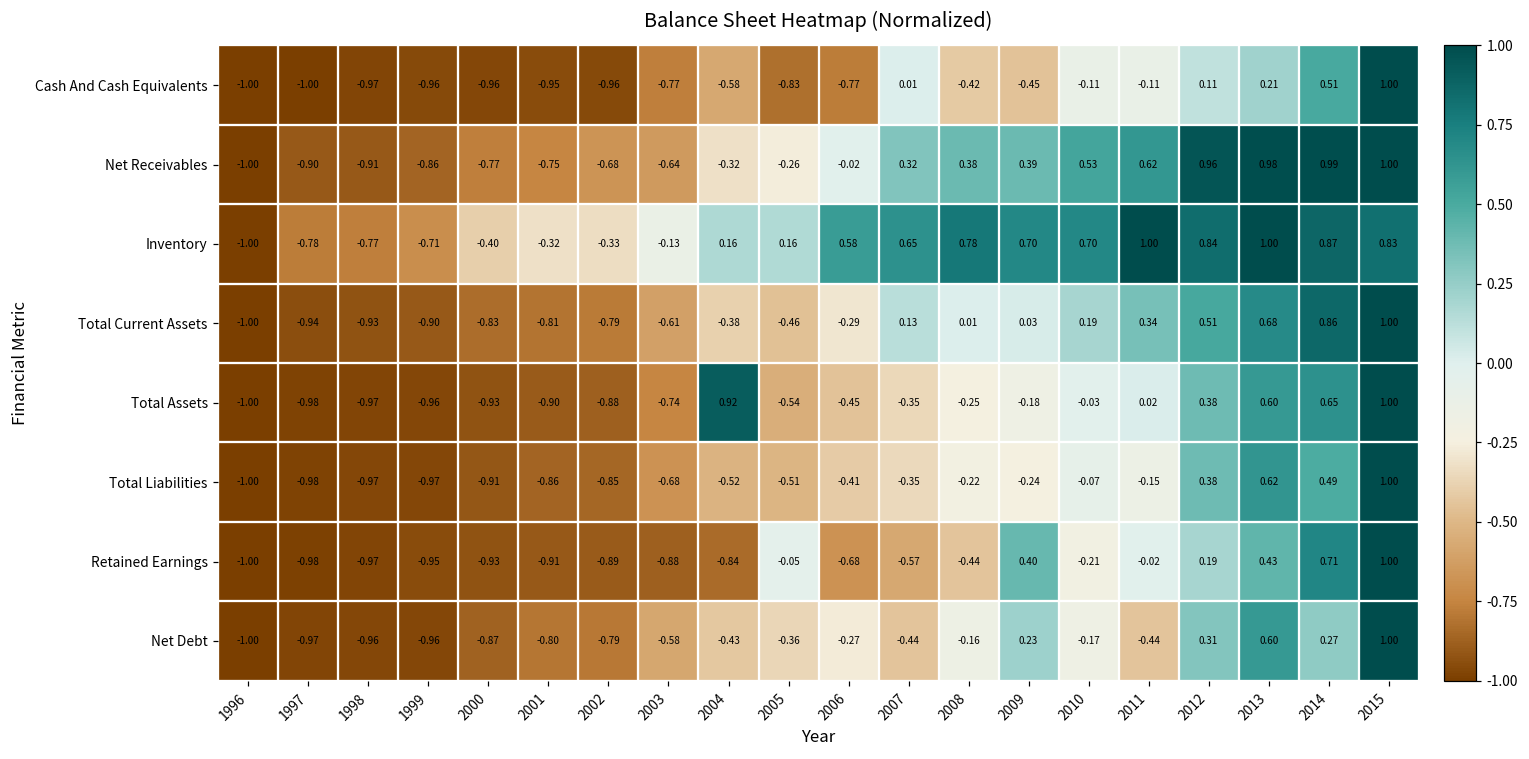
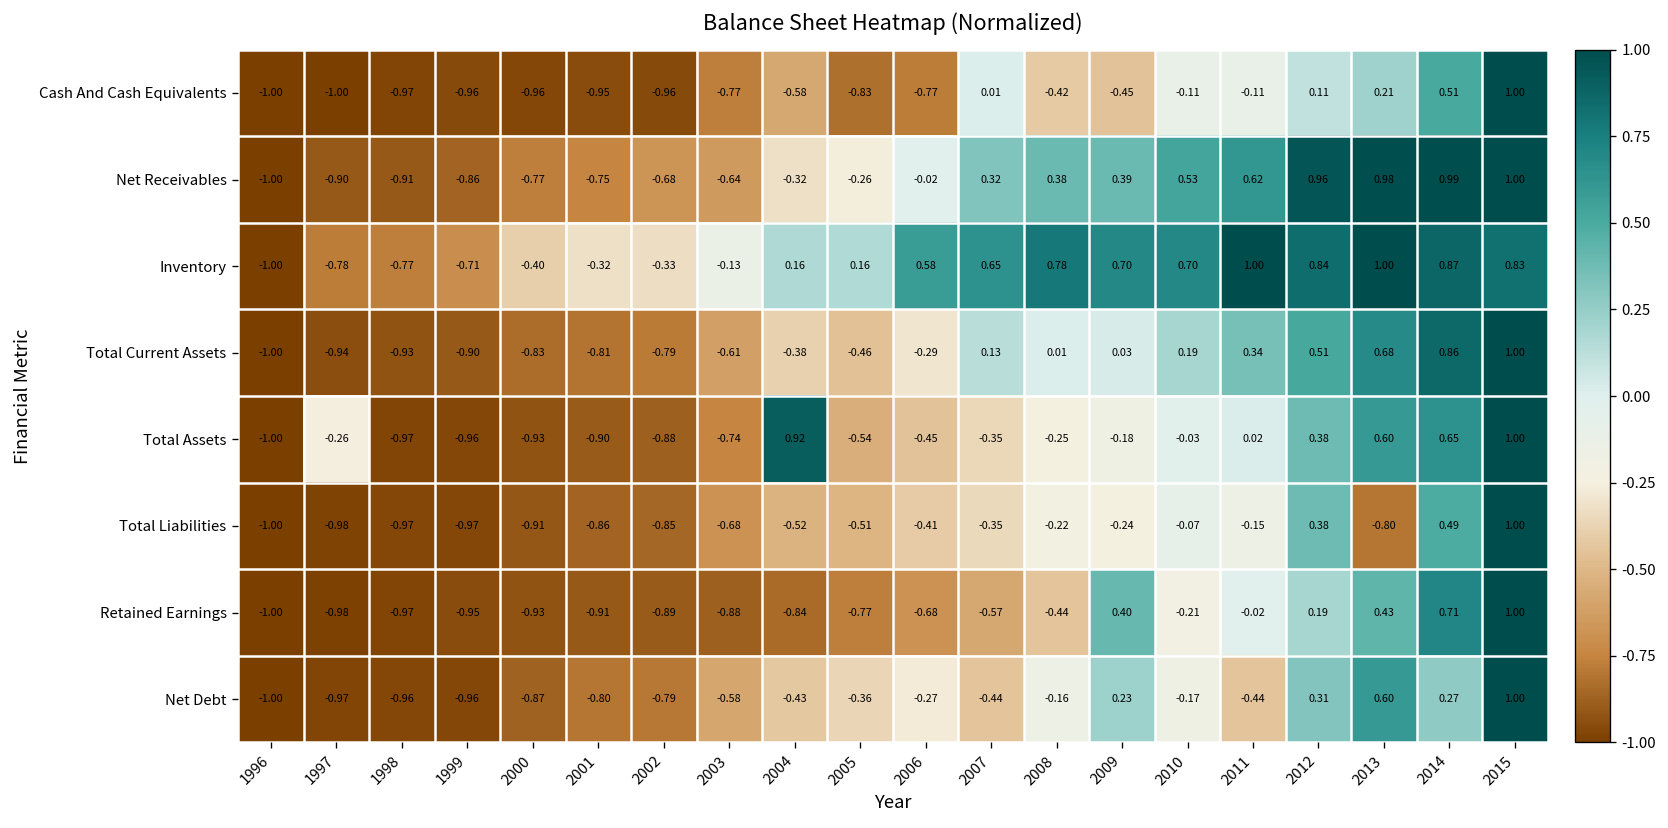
  {
    "Cash And Cash Equivalents": {
      "1996": -1.00,
      "1997": -1.00,
      "1998": -0.97,
      "1999": -0.96,
      "2000": -0.96,
      "2001": -0.95,
      "2002": -0.96,
      "2003": -0.77,
      "2004": -0.58,
      "2005": -0.83,
      "2006": -0.77,
      "2007": 0.01,
      "2008": -0.42,
      "2009": -0.45,
      "2010": -0.11,
      "2011": -0.11,
      "2012": 0.11,
      "2013": 0.21,
      "2014": 0.51,
      "2015": 1.00
    },
    "Net Receivables": {
      "1996": -1.00,
      "1997": -0.90,
      "1998": -0.91,
      "1999": -0.86,
      "2000": -0.77,
      "2001": -0.75,
      "2002": -0.68,
      "2003": -0.64,
      "2004": -0.32,
      "2005": -0.26,
      "2006": -0.02,
      "2007": 0.32,
      "2008": 0.38,
      "2009": 0.39,
      "2010": 0.53,
      "2011": 0.62,
      "2012": 0.96,
      "2013": 0.98,
      "2014": 0.99,
      "2015": 1.00
    },
    "Inventory": {
      "1996": -1.00,
      "1997": -0.78,
      "1998": -0.77,
      "1999": -0.71,
      "2000": -0.40,
      "2001": -0.32,
      "2002": -0.33,
      "2003": -0.13,
      "2004": 0.16,
      "2005": 0.16,
      "2006": 0.58,
      "2007": 0.65,
      "2008": 0.78,
      "2009": 0.70,
      "2010": 0.70,
      "2011": 1.00,
      "2012": 0.84,
      "2013": 1.00,
      "2014": 0.87,
      "2015": 0.83
    },
    "Total Current Assets": {
      "1996": -1.00,
      "1997": -0.94,
      "1998": -0.93,
      "1999": -0.90,
      "2000": -0.83,
      "2001": -0.81,
      "2002": -0.79,
      "2003": -0.61,
      "2004": -0.38,
      "2005": -0.46,
      "2006": -0.29,
      "2007": 0.13,
      "2008": 0.01,
      "2009": 0.03,
      "2010": 0.19,
      "2011": 0.34,
      "2012": 0.51,
      "2013": 0.68,
      "2014": 0.86,
      "2015": 1.00
    },
    "Total Assets": {
      "1996": -1.00,
-     "1997": -0.98,
+     "1997": -0.26,
      "1998": -0.97,
      "1999": -0.96,
      "2000": -0.93,
      "2001": -0.90,
      "2002": -0.88,
      "2003": -0.74,
      "2004": 0.92,
      "2005": -0.54,
      "2006": -0.45,
      "2007": -0.35,
      "2008": -0.25,
      "2009": -0.18,
      "2010": -0.03,
      "2011": 0.02,
      "2012": 0.38,
      "2013": 0.60,
      "2014": 0.65,
      "2015": 1.00
    },
    "Total Liabilities": {
      "1996": -1.00,
      "1997": -0.98,
      "1998": -0.97,
      "1999": -0.97,
      "2000": -0.91,
      "2001": -0.86,
      "2002": -0.85,
      "2003": -0.68,
      "2004": -0.52,
      "2005": -0.51,
      "2006": -0.41,
      "2007": -0.35,
      "2008": -0.22,
      "2009": -0.24,
      "2010": -0.07,
      "2011": -0.15,
      "2012": 0.38,
-     "2013": 0.62,
+     "2013": -0.80,
      "2014": 0.49,
      "2015": 1.00
    },
    "Retained Earnings": {
      "1996": -1.00,
      "1997": -0.98,
      "1998": -0.97,
      "1999": -0.95,
      "2000": -0.93,
      "2001": -0.91,
      "2002": -0.89,
      "2003": -0.88,
      "2004": -0.84,
-     "2005": -0.05,
+     "2005": -0.77,
      "2006": -0.68,
      "2007": -0.57,
      "2008": -0.44,
      "2009": 0.40,
      "2010": -0.21,
      "2011": -0.02,
      "2012": 0.19,
      "2013": 0.43,
      "2014": 0.71,
      "2015": 1.00
    },
    "Net Debt": {
      "1996": -1.00,
      "1997": -0.97,
      "1998": -0.96,
      "1999": -0.96,
      "2000": -0.87,
      "2001": -0.80,
      "2002": -0.79,
      "2003": -0.58,
      "2004": -0.43,
      "2005": -0.36,
      "2006": -0.27,
      "2007": -0.44,
      "2008": -0.16,
      "2009": 0.23,
      "2010": -0.17,
      "2011": -0.44,
      "2012": 0.31,
      "2013": 0.60,
      "2014": 0.27,
      "2015": 1.00
    }
  }
